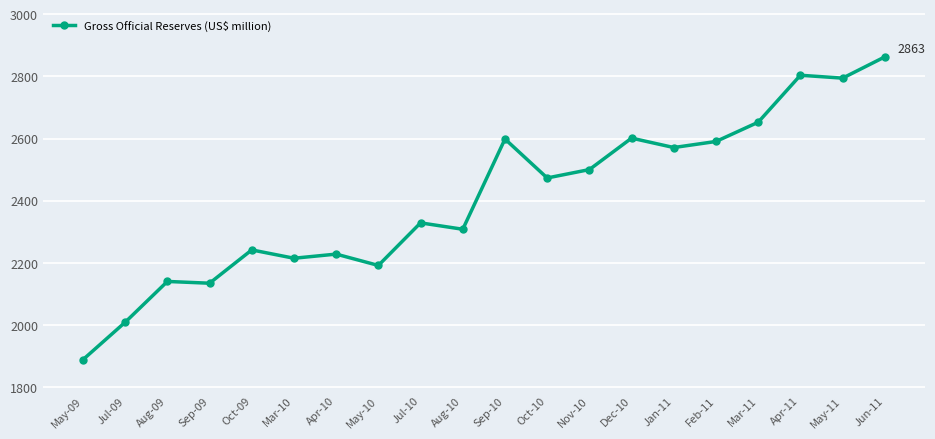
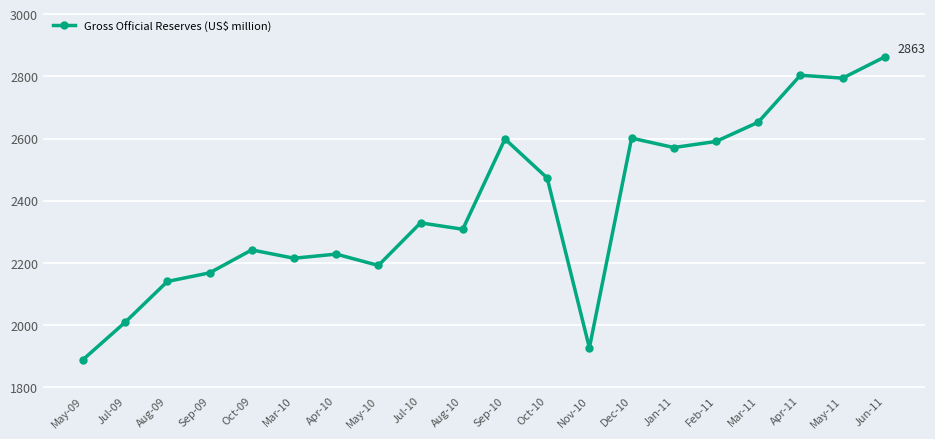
  {
    "May-09": 1890,
    "Jul-09": 2010,
    "Aug-09": 2140,
-   "Sep-09": 2130,
+   "Sep-09": 2170,
    "Oct-09": 2240,
    "Mar-10": 2210,
    "Apr-10": 2230,
    "May-10": 2190,
    "Jul-10": 2330,
    "Aug-10": 2310,
    "Sep-10": 2600,
    "Oct-10": 2470,
-   "Nov-10": 2500,
+   "Nov-10": 1930,
    "Dec-10": 2600,
    "Jan-11": 2570,
    "Feb-11": 2590,
    "Mar-11": 2650,
    "Apr-11": 2800,
    "May-11": 2790
  }
